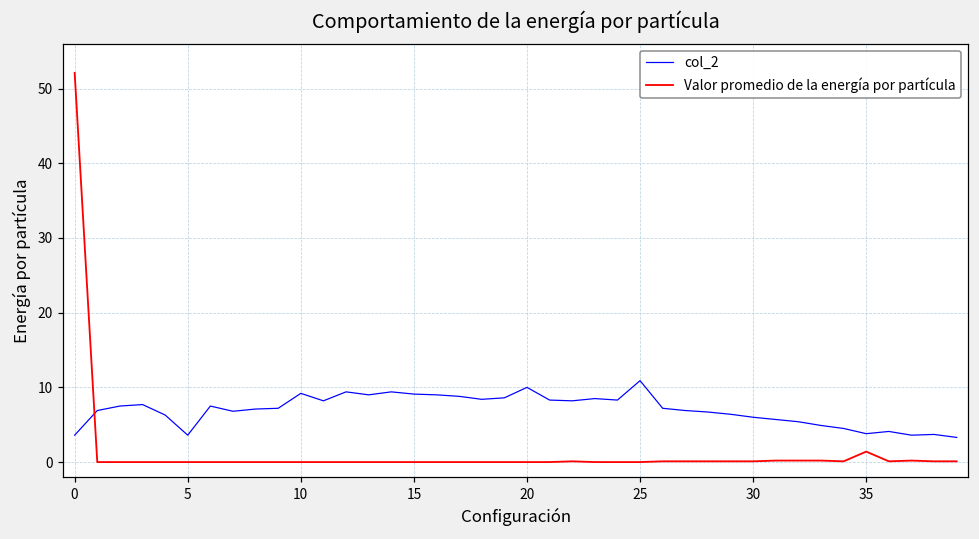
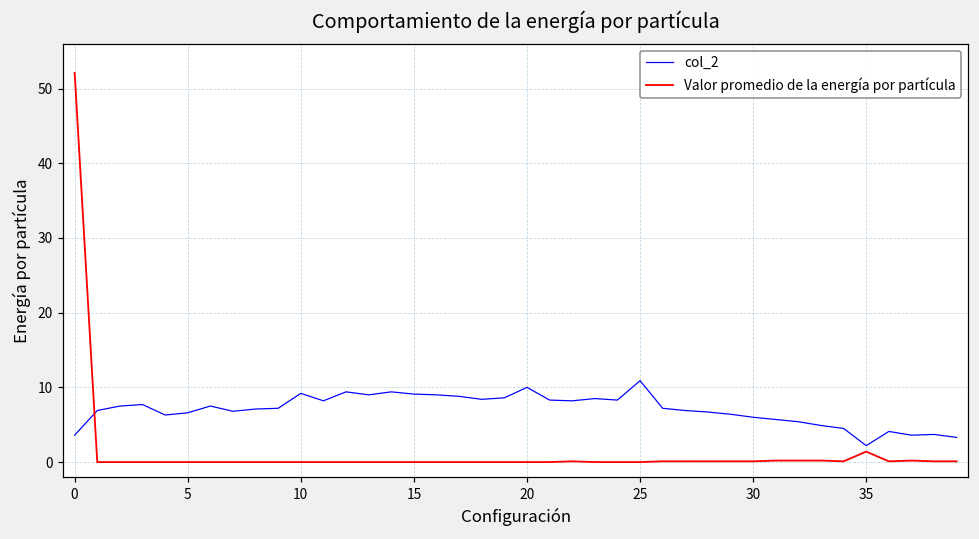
  {
    "col_2": {
      "0": 4,
-     "5": 4,
+     "5": 7,
      "10": 9,
      "15": 9,
      "20": 10,
      "25": 11,
      "30": 6,
-     "35": 4
+     "35": 2
    },
    "Valor promedio de la energía por partícula": {
      "0": 52,
      "5": 0,
      "10": 0,
      "15": 0,
      "20": 0,
      "25": 0,
      "30": 0,
      "35": 1
    }
  }
